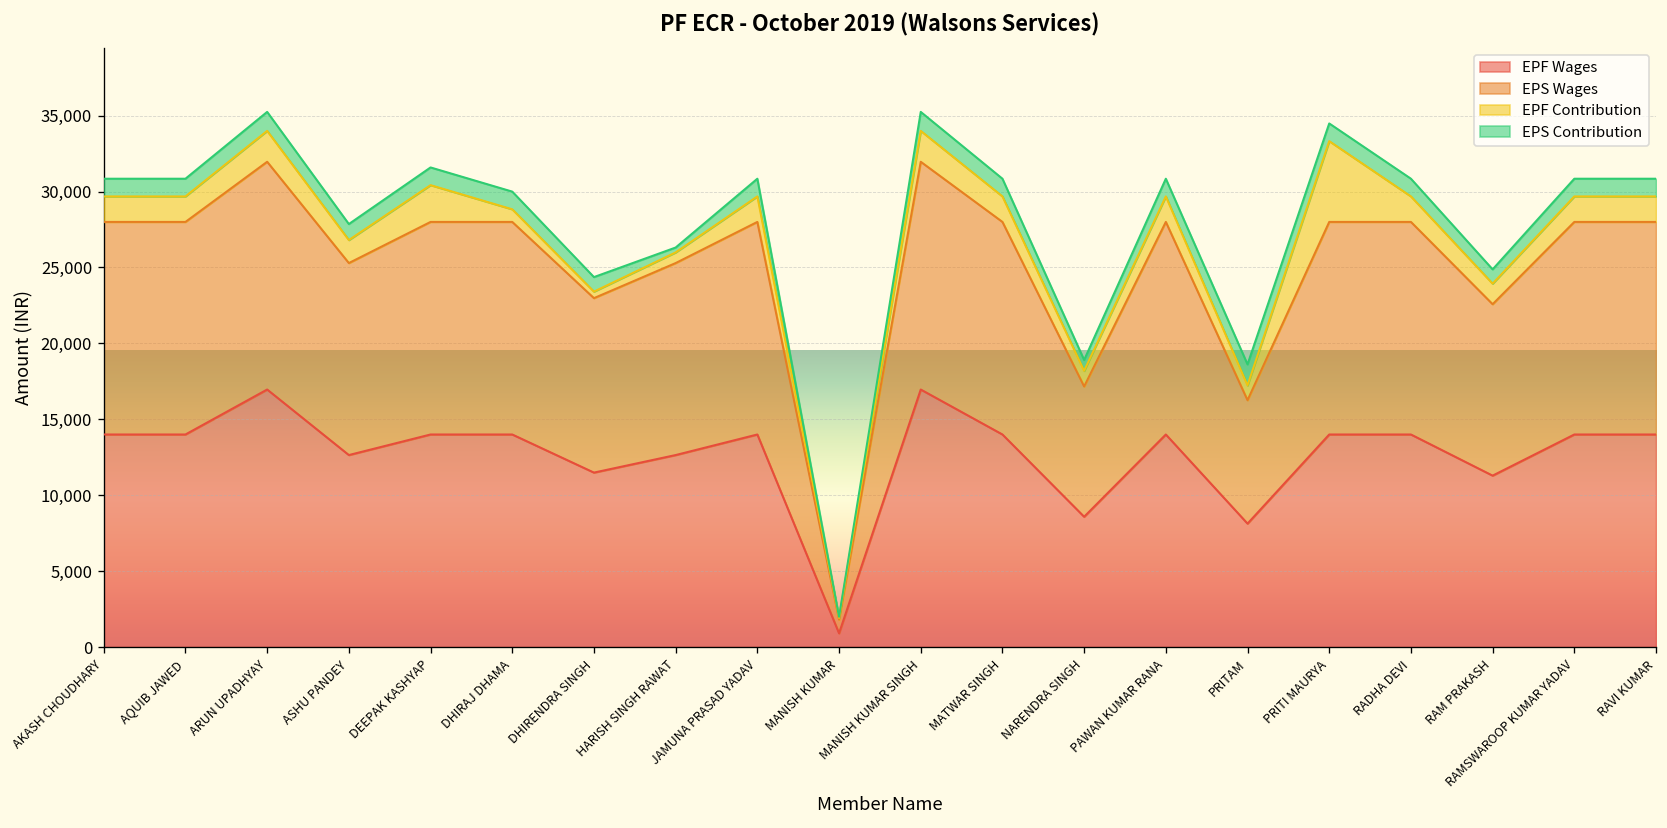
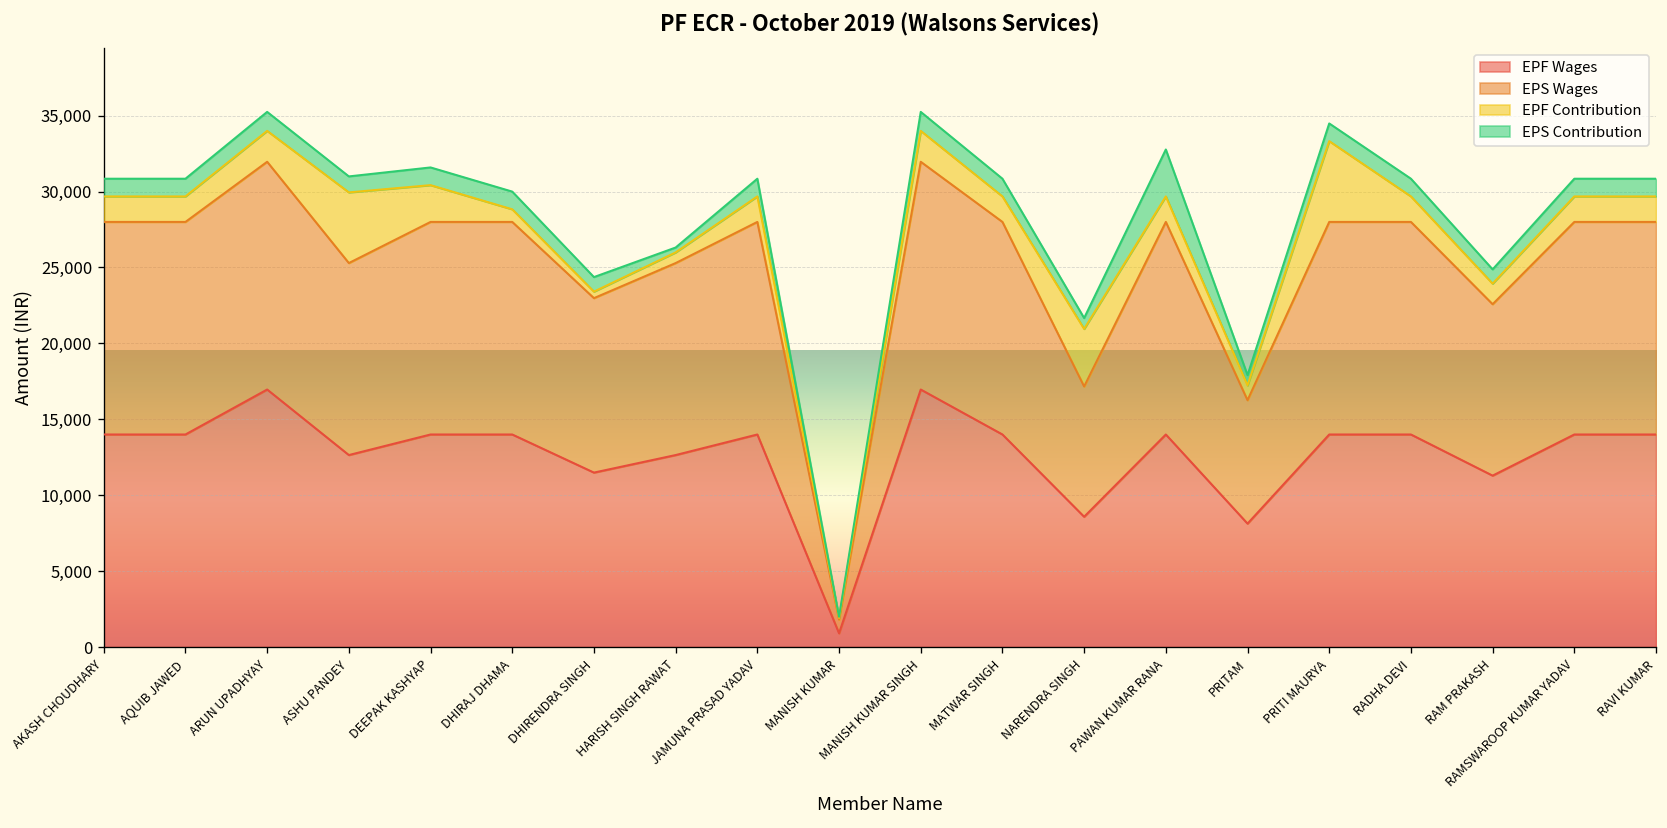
  {
    "EPF Contribution": {
      "AKASH CHOUDHARY": "1,700",
      "AQUIB JAWED": "1,700",
      "ARUN UPADHYAY": "2,000",
-     "ASHU PANDEY": "1,500",
+     "ASHU PANDEY": "4,700",
      "DEEPAK KASHYAP": "2,400",
      "DHIRAJ DHAMA": "800",
      "DHIRENDRA SINGH": "400",
      "HARISH SINGH RAWAT": "700",
      "JAMUNA PRASAD YADAV": "1,700",
      "MANISH KUMAR SINGH": "2,000",
      "MATWAR SINGH": "1,700",
-     "NARENDRA SINGH": "1,000",
+     "NARENDRA SINGH": "3,800",
      "PAWAN KUMAR RANA": "1,700",
      "PRITAM": "1,000",
      "PRITI MAURYA": "5,300",
      "RADHA DEVI": "1,700",
      "RAM PRAKASH": "1,400",
      "RAMSWAROOP KUMAR YADAV": "1,700",
      "RAVI KUMAR": "1,700"
    },
    "EPS Contribution": {
      "AKASH CHOUDHARY": "1,200",
      "AQUIB JAWED": "1,200",
      "ARUN UPADHYAY": "1,300",
      "ASHU PANDEY": "1,100",
      "DEEPAK KASHYAP": "1,200",
      "DHIRAJ DHAMA": "1,200",
      "DHIRENDRA SINGH": "1,000",
      "HARISH SINGH RAWAT": "300",
      "JAMUNA PRASAD YADAV": "1,200",
      "MANISH KUMAR SINGH": "1,300",
      "MATWAR SINGH": "1,200",
      "NARENDRA SINGH": "700",
-     "PAWAN KUMAR RANA": "1,200",
-     "PRITAM": "1,400",
+     "PAWAN KUMAR RANA": "3,100",
+     "PRITAM": "700",
      "PRITI MAURYA": "1,200",
      "RADHA DEVI": "1,200",
      "RAM PRAKASH": "900",
      "RAMSWAROOP KUMAR YADAV": "1,200",
      "RAVI KUMAR": "1,200"
    }
  }
